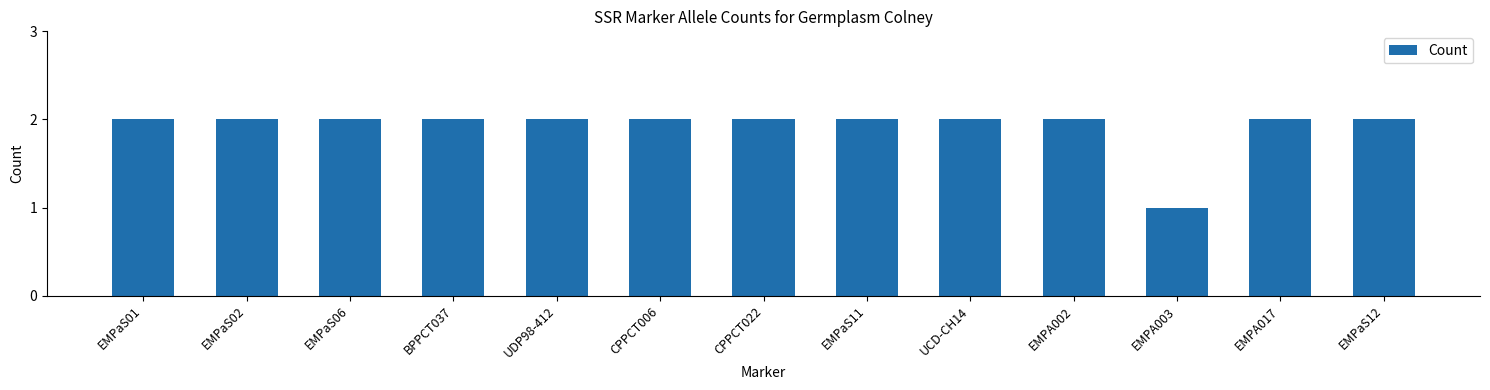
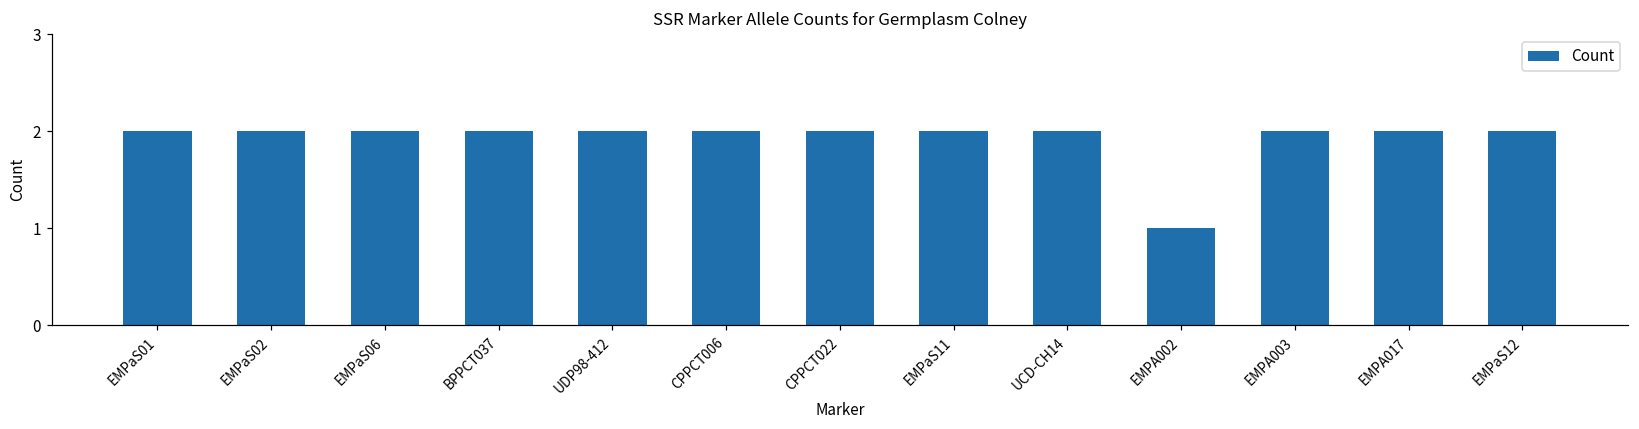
  {
    "EMPaS01": 2,
    "EMPaS02": 2,
    "EMPaS06": 2,
    "BPPCT037": 2,
    "UDP98-412": 2,
    "CPPCT006": 2,
    "CPPCT022": 2,
    "EMPaS11": 2,
    "UCD-CH14": 2,
-   "EMPA002": 2,
-   "EMPA003": 1,
+   "EMPA002": 1,
+   "EMPA003": 2,
    "EMPA017": 2,
    "EMPaS12": 2
  }
